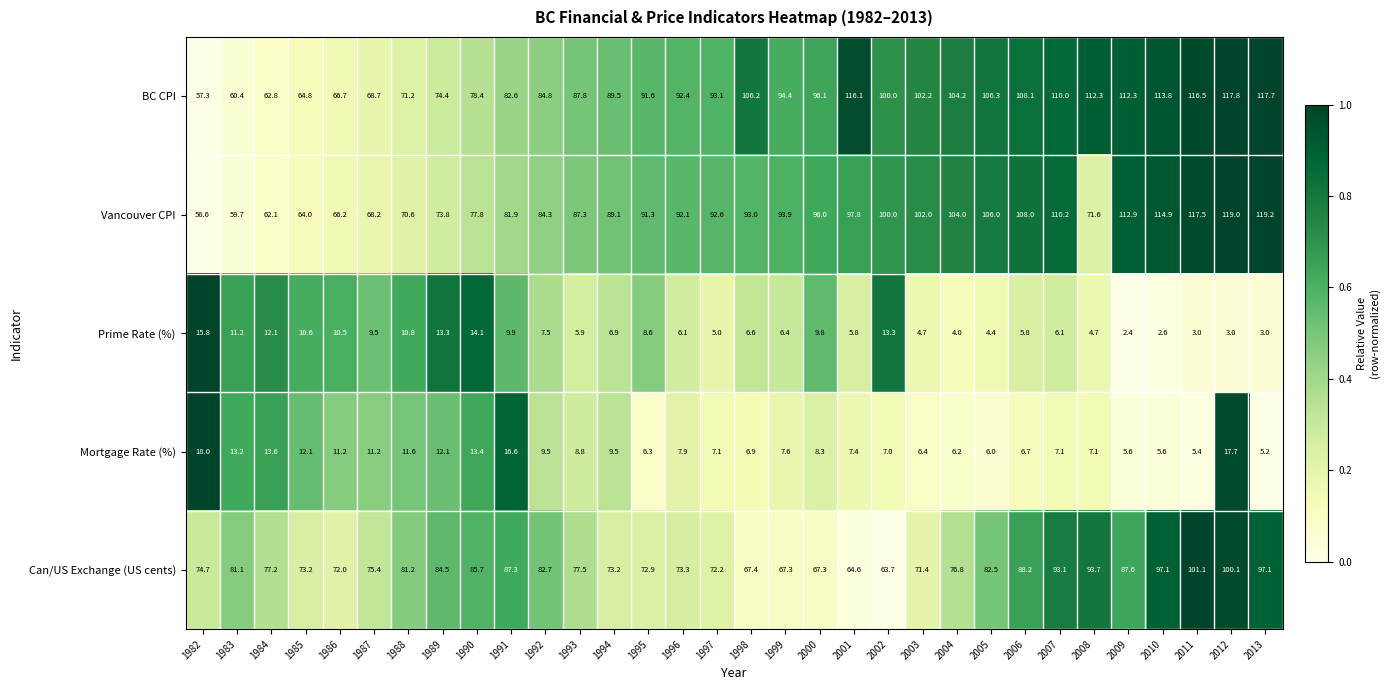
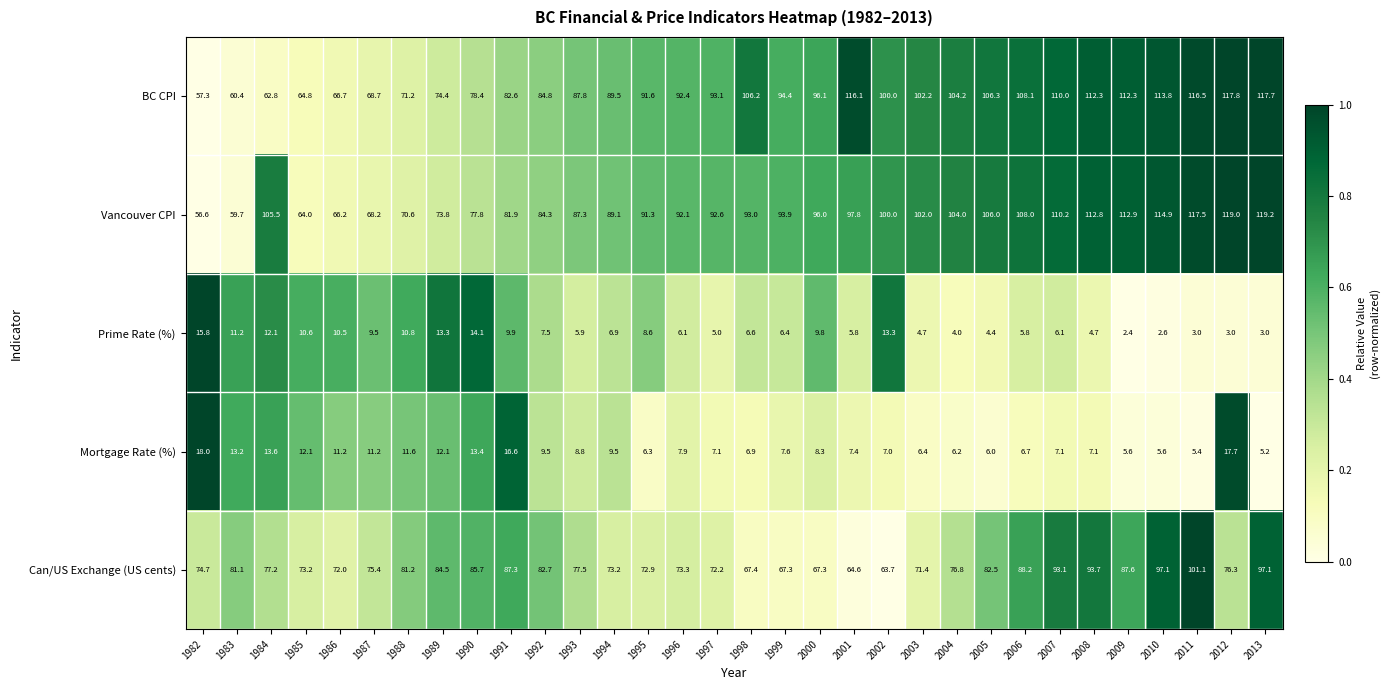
  {
    "BC CPI": {
      "1982": 57.3,
      "1983": 60.4,
      "1984": 62.8,
      "1985": 64.8,
      "1986": 66.7,
      "1987": 68.7,
      "1988": 71.2,
      "1989": 74.4,
      "1990": 78.4,
      "1991": 82.6,
      "1992": 84.8,
      "1993": 87.8,
      "1994": 89.5,
      "1995": 91.6,
      "1996": 92.4,
      "1997": 93.1,
      "1998": 106.2,
      "1999": 94.4,
      "2000": 96.1,
      "2001": 116.1,
      "2002": 100.0,
      "2003": 102.2,
      "2004": 104.2,
      "2005": 106.3,
      "2006": 108.1,
      "2007": 110.0,
      "2008": 112.3,
      "2009": 112.3,
      "2010": 113.8,
      "2011": 116.5,
      "2012": 117.8,
      "2013": 117.7
    },
    "Vancouver CPI": {
      "1982": 56.6,
      "1983": 59.7,
-     "1984": 62.1,
+     "1984": 105.5,
      "1985": 64.0,
      "1986": 66.2,
      "1987": 68.2,
      "1988": 70.6,
      "1989": 73.8,
      "1990": 77.8,
      "1991": 81.9,
      "1992": 84.3,
      "1993": 87.3,
      "1994": 89.1,
      "1995": 91.3,
      "1996": 92.1,
      "1997": 92.6,
      "1998": 93.0,
      "1999": 93.9,
      "2000": 96.0,
      "2001": 97.8,
      "2002": 100.0,
      "2003": 102.0,
      "2004": 104.0,
      "2005": 106.0,
      "2006": 108.0,
      "2007": 110.2,
-     "2008": 71.6,
+     "2008": 112.8,
      "2009": 112.9,
      "2010": 114.9,
      "2011": 117.5,
      "2012": 119.0,
      "2013": 119.2
    },
    "Prime Rate (%)": {
      "1982": 15.8,
      "1983": 11.2,
      "1984": 12.1,
      "1985": 10.6,
      "1986": 10.5,
      "1987": 9.5,
      "1988": 10.8,
      "1989": 13.3,
      "1990": 14.1,
      "1991": 9.9,
      "1992": 7.5,
      "1993": 5.9,
      "1994": 6.9,
      "1995": 8.6,
      "1996": 6.1,
      "1997": 5.0,
      "1998": 6.6,
      "1999": 6.4,
      "2000": 9.8,
      "2001": 5.8,
      "2002": 13.3,
      "2003": 4.7,
      "2004": 4.0,
      "2005": 4.4,
      "2006": 5.8,
      "2007": 6.1,
      "2008": 4.7,
      "2009": 2.4,
      "2010": 2.6,
      "2011": 3.0,
      "2012": 3.0,
      "2013": 3.0
    },
    "Mortgage Rate (%)": {
      "1982": 18.0,
      "1983": 13.2,
      "1984": 13.6,
      "1985": 12.1,
      "1986": 11.2,
      "1987": 11.2,
      "1988": 11.6,
      "1989": 12.1,
      "1990": 13.4,
      "1991": 16.6,
      "1992": 9.5,
      "1993": 8.8,
      "1994": 9.5,
      "1995": 6.3,
      "1996": 7.9,
      "1997": 7.1,
      "1998": 6.9,
      "1999": 7.6,
      "2000": 8.3,
      "2001": 7.4,
      "2002": 7.0,
      "2003": 6.4,
      "2004": 6.2,
      "2005": 6.0,
      "2006": 6.7,
      "2007": 7.1,
      "2008": 7.1,
      "2009": 5.6,
      "2010": 5.6,
      "2011": 5.4,
      "2012": 17.7,
      "2013": 5.2
    },
    "Can/US Exchange (US cents)": {
      "1982": 74.7,
      "1983": 81.1,
      "1984": 77.2,
      "1985": 73.2,
      "1986": 72.0,
      "1987": 75.4,
      "1988": 81.2,
      "1989": 84.5,
      "1990": 85.7,
      "1991": 87.3,
      "1992": 82.7,
      "1993": 77.5,
      "1994": 73.2,
      "1995": 72.9,
      "1996": 73.3,
      "1997": 72.2,
      "1998": 67.4,
      "1999": 67.3,
      "2000": 67.3,
      "2001": 64.6,
      "2002": 63.7,
      "2003": 71.4,
      "2004": 76.8,
      "2005": 82.5,
      "2006": 88.2,
      "2007": 93.1,
      "2008": 93.7,
      "2009": 87.6,
      "2010": 97.1,
      "2011": 101.1,
-     "2012": 100.1,
+     "2012": 76.3,
      "2013": 97.1
    }
  }
